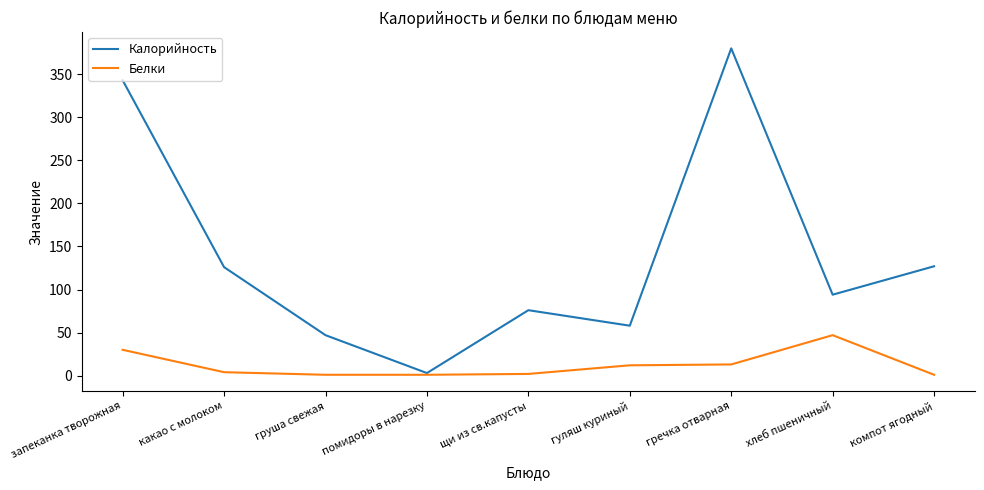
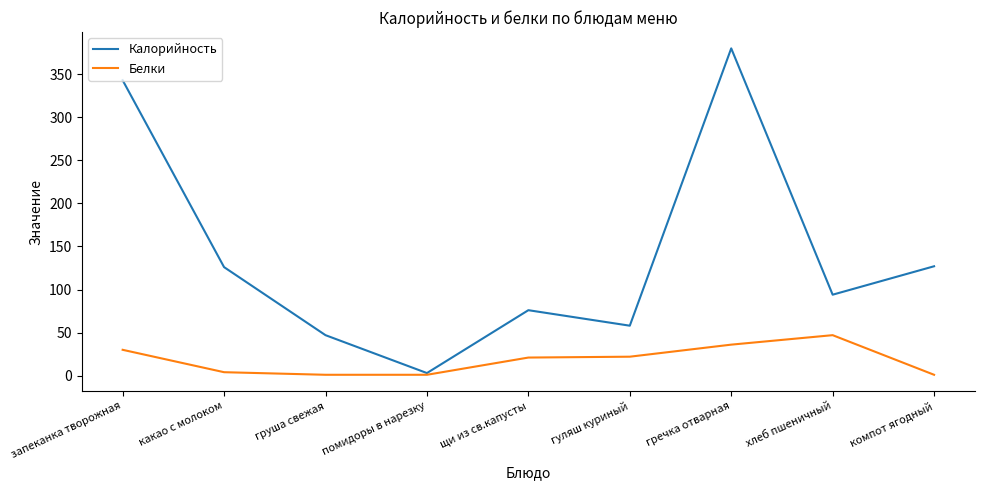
  {
    "Калорийность": {
      "какао с молоком": 130,
      "груша свежая": 50,
      "щи из св.капусты": 80,
      "гуляш куриный": 60,
      "гречка отварная": 380,
      "хлеб пшеничный": 90,
      "компот ягодный": 130
    },
    "Белки": {
      "запеканка творожная": 30,
      "какао с молоком": 0,
      "груша свежая": 0,
-     "щи из св.капусты": 0,
-     "гуляш куриный": 10,
-     "гречка отварная": 10,
+     "щи из св.капусты": 20,
+     "гуляш куриный": 20,
+     "гречка отварная": 40,
      "хлеб пшеничный": 50,
      "компот ягодный": 0
    }
  }
